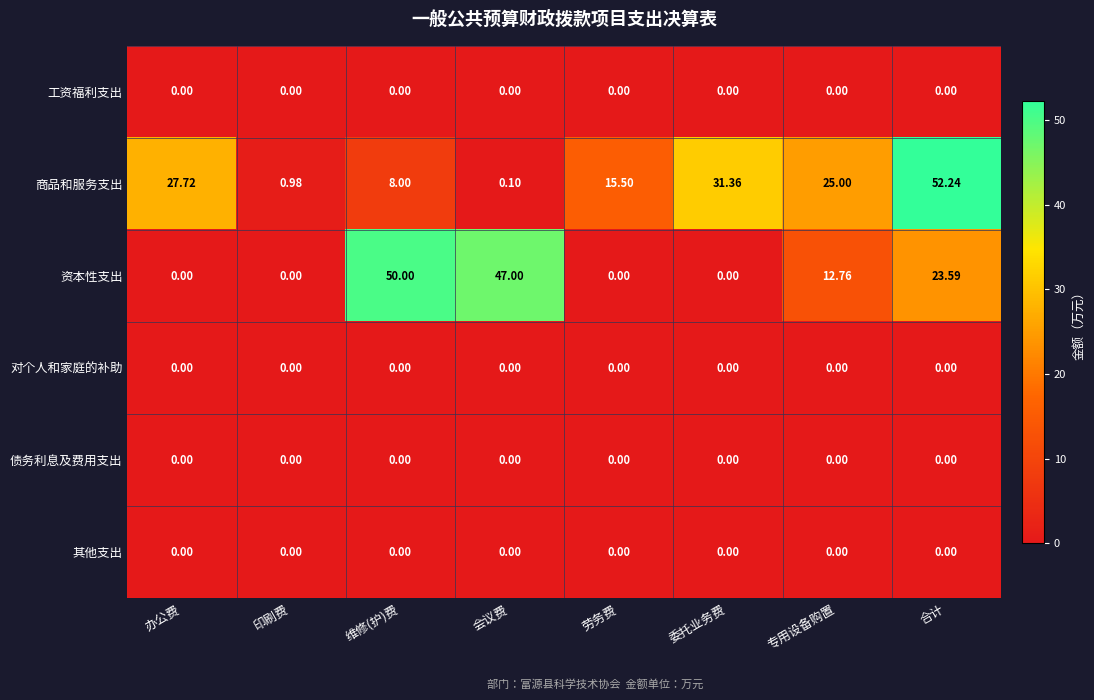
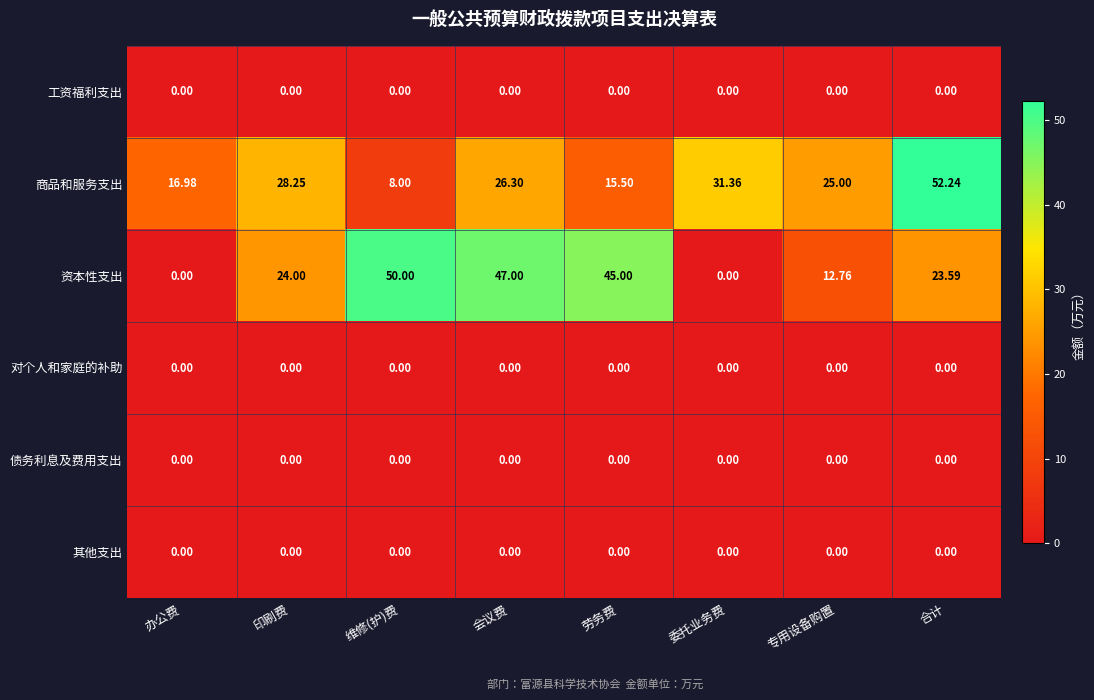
  {
    "工资福利支出": {
      "办公费": 0.00,
      "印刷费": 0.00,
      "维修(护)费": 0.00,
      "会议费": 0.00,
      "劳务费": 0.00,
      "委托业务费": 0.00,
      "专用设备购置": 0.00,
      "合计": 0.00
    },
    "商品和服务支出": {
-     "办公费": 27.72,
-     "印刷费": 0.98,
+     "办公费": 16.98,
+     "印刷费": 28.25,
      "维修(护)费": 8.00,
-     "会议费": 0.10,
+     "会议费": 26.30,
      "劳务费": 15.50,
      "委托业务费": 31.36,
      "专用设备购置": 25.00,
      "合计": 52.24
    },
    "资本性支出": {
      "办公费": 0.00,
-     "印刷费": 0.00,
+     "印刷费": 24.00,
      "维修(护)费": 50.00,
      "会议费": 47.00,
-     "劳务费": 0.00,
+     "劳务费": 45.00,
      "委托业务费": 0.00,
      "专用设备购置": 12.76,
      "合计": 23.59
    },
    "对个人和家庭的补助": {
      "办公费": 0.00,
      "印刷费": 0.00,
      "维修(护)费": 0.00,
      "会议费": 0.00,
      "劳务费": 0.00,
      "委托业务费": 0.00,
      "专用设备购置": 0.00,
      "合计": 0.00
    },
    "债务利息及费用支出": {
      "办公费": 0.00,
      "印刷费": 0.00,
      "维修(护)费": 0.00,
      "会议费": 0.00,
      "劳务费": 0.00,
      "委托业务费": 0.00,
      "专用设备购置": 0.00,
      "合计": 0.00
    },
    "其他支出": {
      "办公费": 0.00,
      "印刷费": 0.00,
      "维修(护)费": 0.00,
      "会议费": 0.00,
      "劳务费": 0.00,
      "委托业务费": 0.00,
      "专用设备购置": 0.00,
      "合计": 0.00
    }
  }
